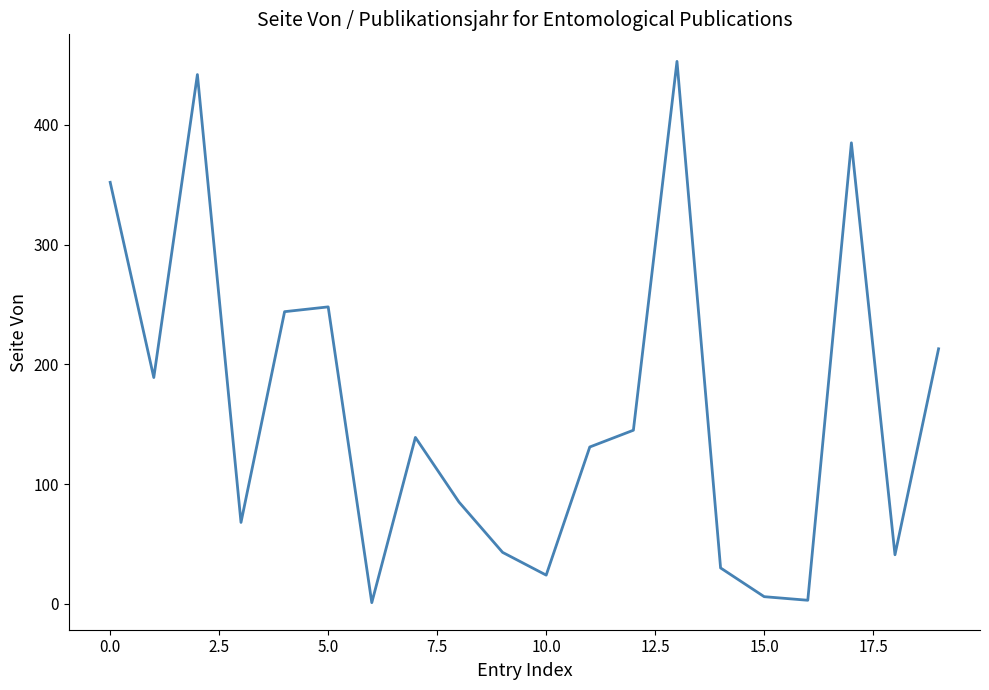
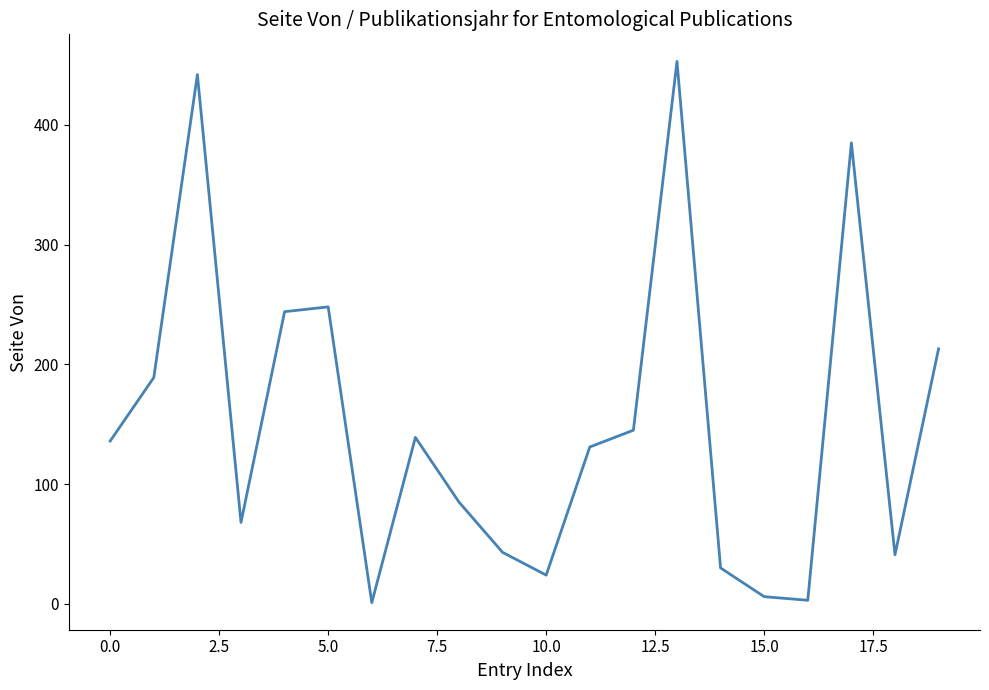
  {
-   "0.0": 352,
+   "0.0": 136,
    "5.0": 248,
    "10.0": 24,
    "15.0": 6
  }
